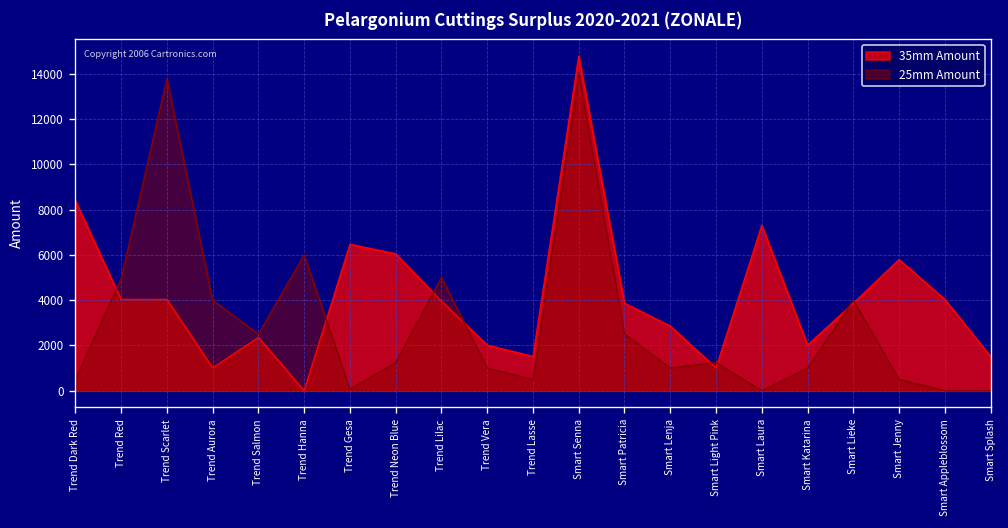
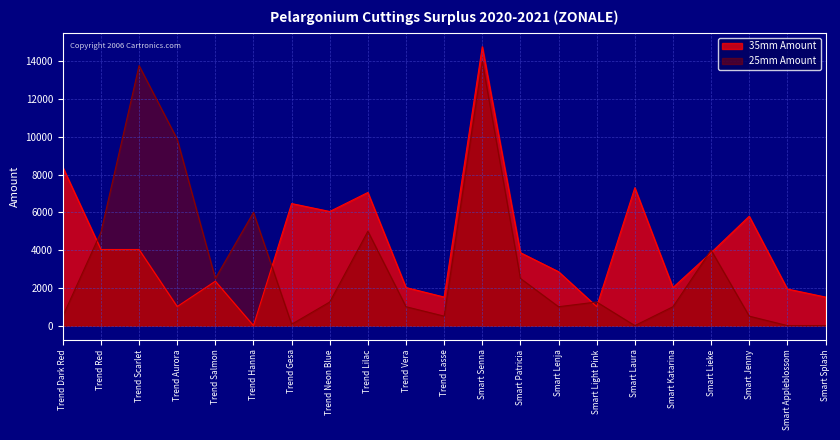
  {
    "35mm Amount": {
      "Trend Dark Red": 8400,
      "Trend Red": 4000,
      "Trend Scarlet": 4000,
      "Trend Aurora": 1000,
      "Trend Salmon": 2400,
      "Trend Hanna": 0,
      "Trend Gesa": 6500,
      "Trend Neon Blue": 6000,
-     "Trend Lilac": 4000,
+     "Trend Lilac": 7100,
      "Trend Vera": 2000,
      "Trend Lasse": 1500,
      "Smart Senna": 14800,
      "Smart Patricia": 3900,
      "Smart Lenja": 2900,
      "Smart Light Pink": 1000,
      "Smart Laura": 7300,
      "Smart Katarina": 2000,
      "Smart Lieke": 3900,
      "Smart Jenny": 5800,
-     "Smart Appleblossom": 4000,
+     "Smart Appleblossom": 1900,
      "Smart Splash": 1500
    },
    "25mm Amount": {
      "Trend Dark Red": 500,
      "Trend Red": 4900,
-     "Trend Aurora": 4000,
+     "Trend Aurora": 9900,
      "Trend Salmon": 2500,
      "Trend Hanna": 6000,
      "Trend Gesa": 100,
      "Trend Neon Blue": 1300,
      "Trend Lilac": 5000,
      "Trend Vera": 1000,
      "Trend Lasse": 500,
      "Smart Senna": 14000,
      "Smart Patricia": 2500,
      "Smart Lenja": 1000,
      "Smart Light Pink": 1300,
      "Smart Laura": 0,
      "Smart Katarina": 1000,
      "Smart Lieke": 4000,
      "Smart Jenny": 500,
      "Smart Appleblossom": 0,
      "Smart Splash": 0
    }
  }
